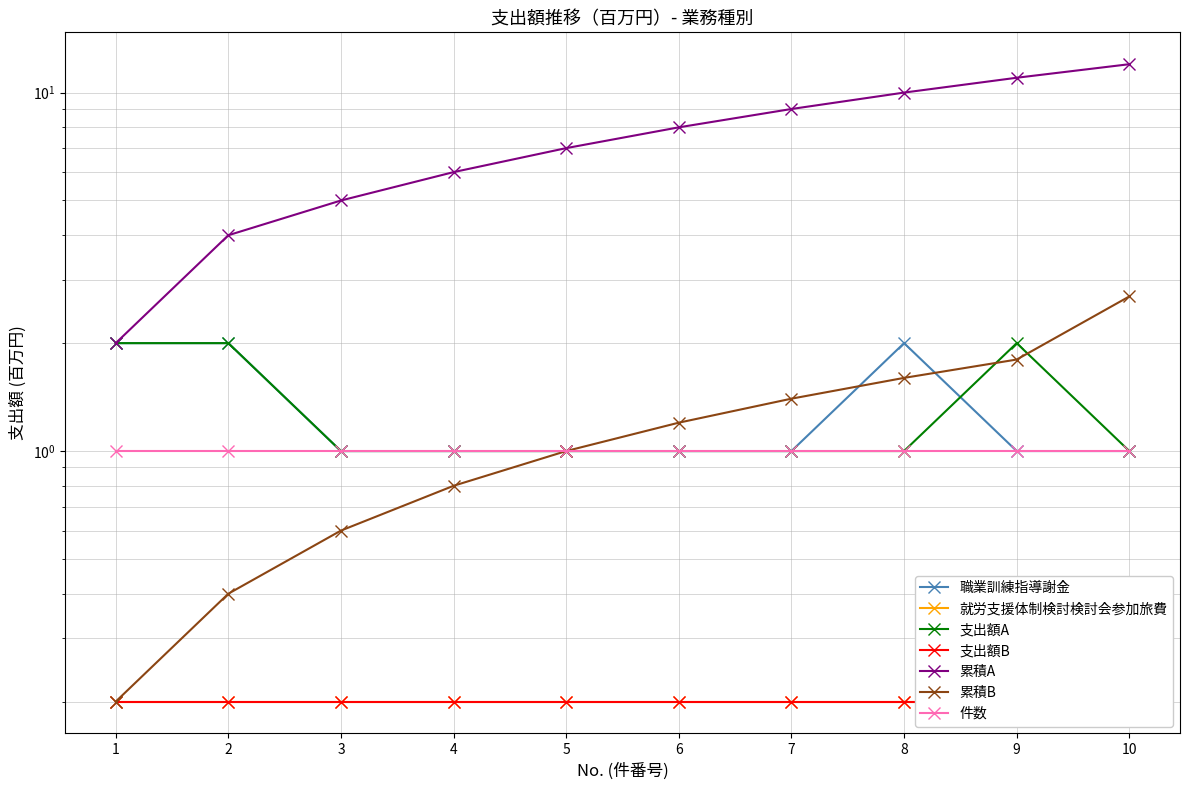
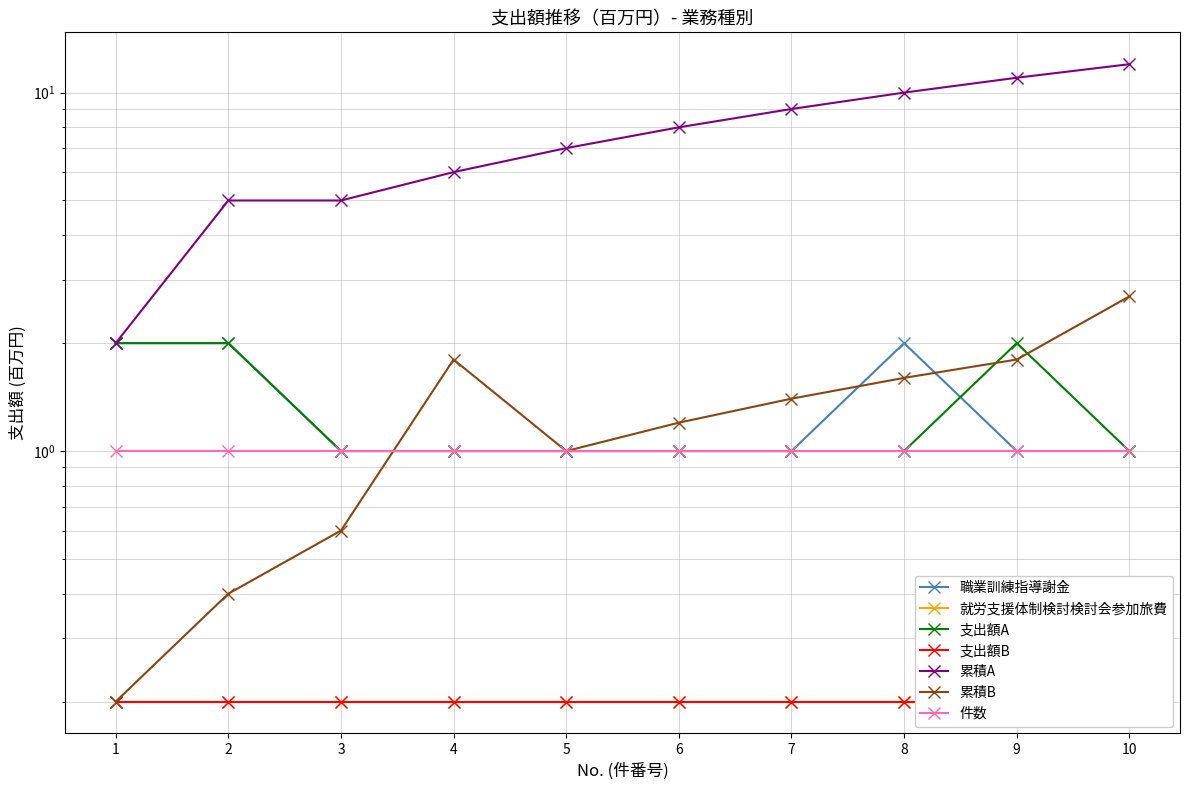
  {
    "職業訓練指導謝金": {
      "8": 2.0
    },
    "支出額B": {
      "2": 0.2,
      "3": 0.2,
      "4": 0.2,
      "5": 0.2,
      "6": 0.2,
      "7": 0.2,
      "8": 0.2
    },
    "支出額A": {
      "9": 2.0
    },
    "累積A": {
-     "2": 4,
+     "2": 5,
      "3": 5,
      "4": 6,
      "5": 7,
      "6": 8,
      "7": 9,
      "8": 10,
      "9": 11,
      "10": 12
    },
    "累積B": {
      "2": 0.4,
      "3": 0.6,
-     "4": 0.8,
+     "4": 1.8,
      "6": 1.2,
      "7": 1.4,
      "8": 1.6,
      "9": 1.8,
      "10": 2.7
    },
    "件数": {
      "1": 1.0,
      "2": 1.0
    }
  }
